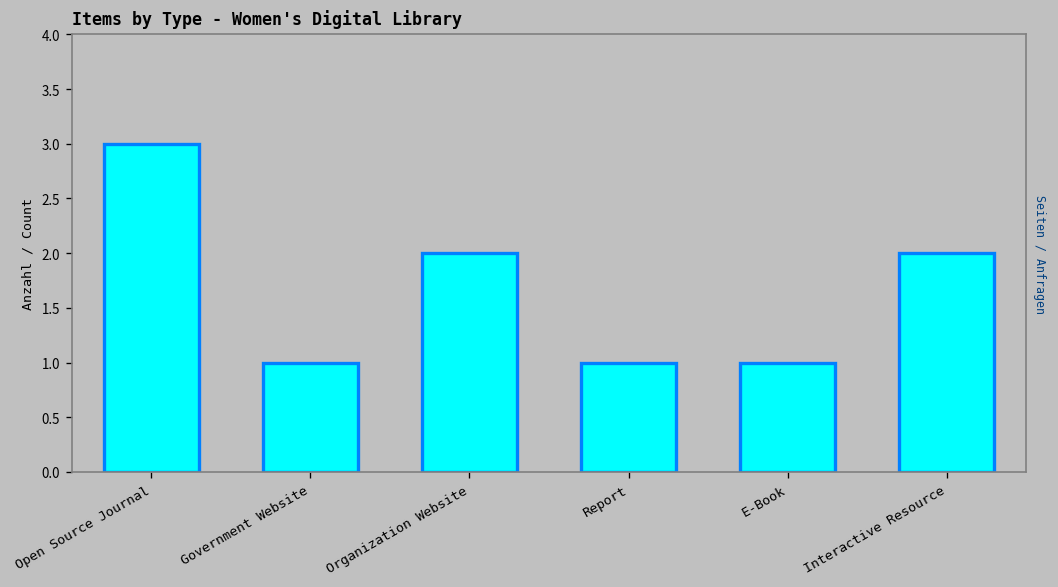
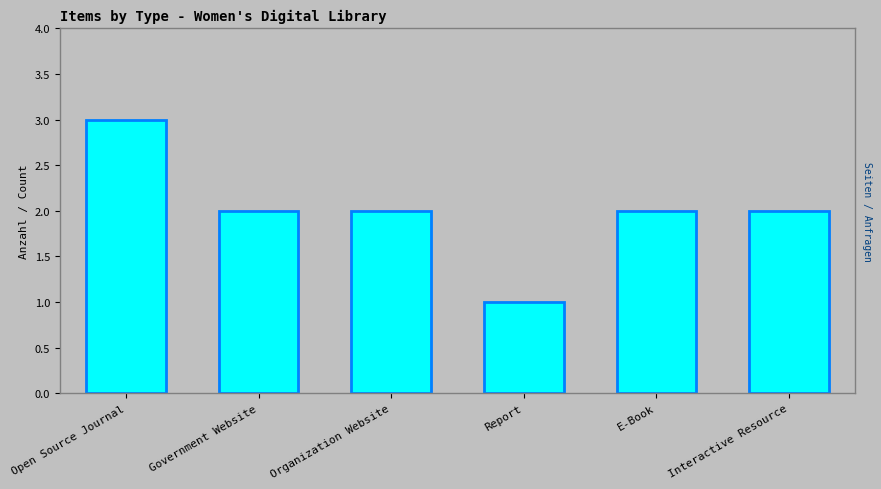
  {
    "Open Source Journal": 3,
-   "Government Website": 1,
+   "Government Website": 2,
    "Organization Website": 2,
    "Report": 1,
-   "E-Book": 1,
+   "E-Book": 2,
    "Interactive Resource": 2
  }
